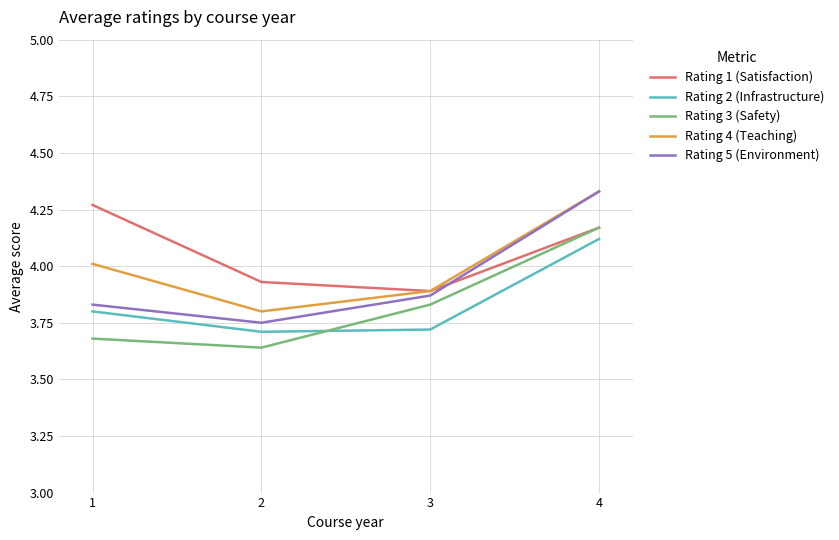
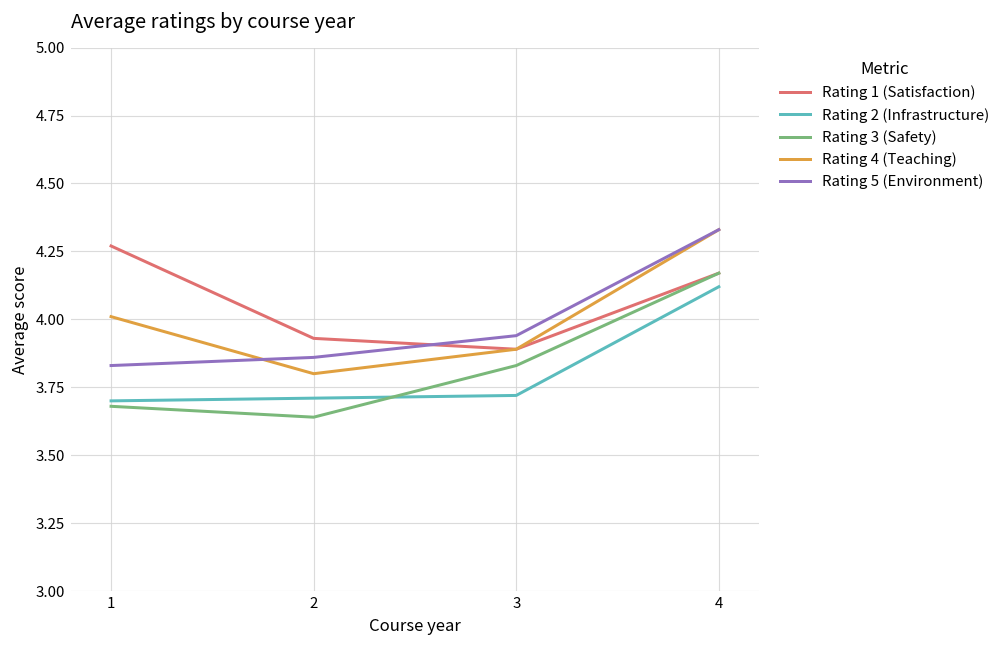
  {
    "Rating 1 (Satisfaction)": {
      "1": 4.27,
      "2": 3.93
    },
    "Rating 2 (Infrastructure)": {
-     "1": 3.8,
+     "1": 3.7,
      "2": 3.7,
      "3": 3.72,
      "4": 4.12
    },
    "Rating 3 (Safety)": {
      "1": 3.68,
      "2": 3.64,
      "3": 3.83
    },
    "Rating 4 (Teaching)": {
      "1": 4.01,
      "2": 3.80
    },
    "Rating 5 (Environment)": {
      "1": 3.83,
-     "2": 3.75,
-     "3": 3.87
+     "2": 3.86,
+     "3": 3.94
    }
  }
